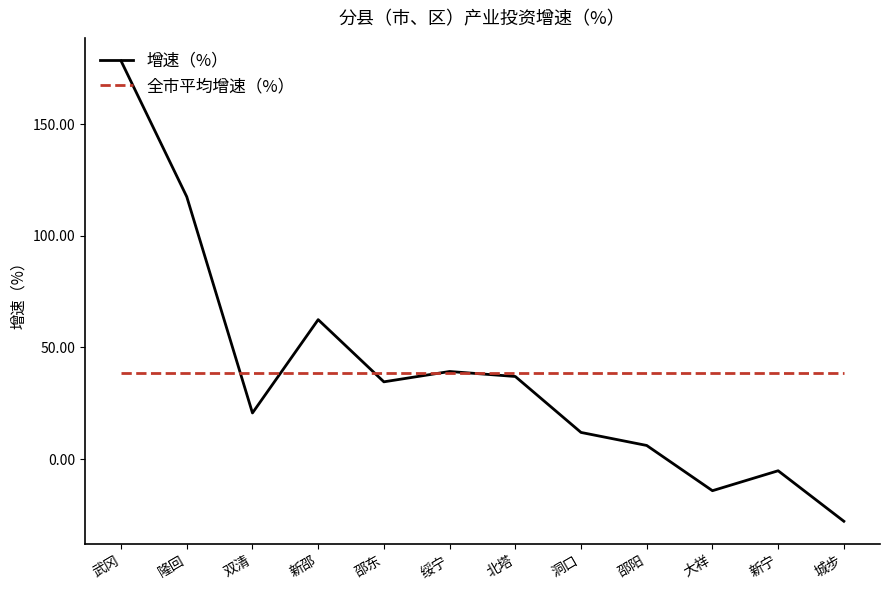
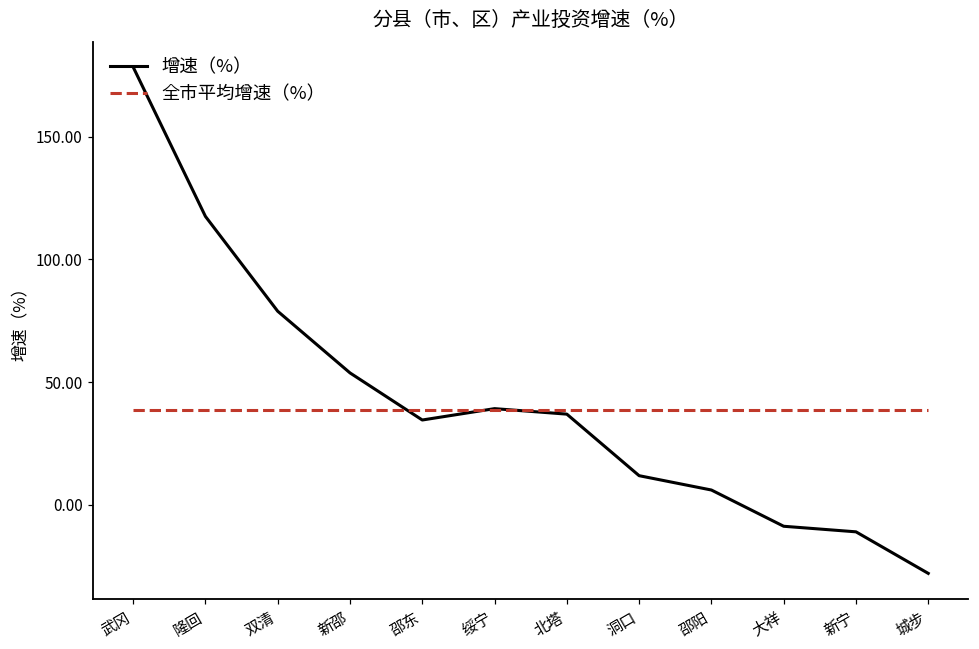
  {
    "增速（%）": {
      "武冈": 178,
      "隆回": 117,
-     "双清": 21,
-     "新邵": 62,
+     "双清": 79,
+     "新邵": 54,
      "邵东": 35,
      "北塔": 37,
      "洞口": 12,
      "邵阳": 6,
-     "大祥": -14,
-     "新宁": -5,
+     "大祥": -9,
+     "新宁": -11,
      "城步": -28
    },
    "全市平均增速（%）": {
      "武冈": 38,
      "隆回": 38,
      "双清": 38,
      "新邵": 38,
      "邵东": 38,
      "北塔": 38,
      "洞口": 38,
      "邵阳": 38,
      "大祥": 38,
      "新宁": 38,
      "城步": 38
    }
  }
